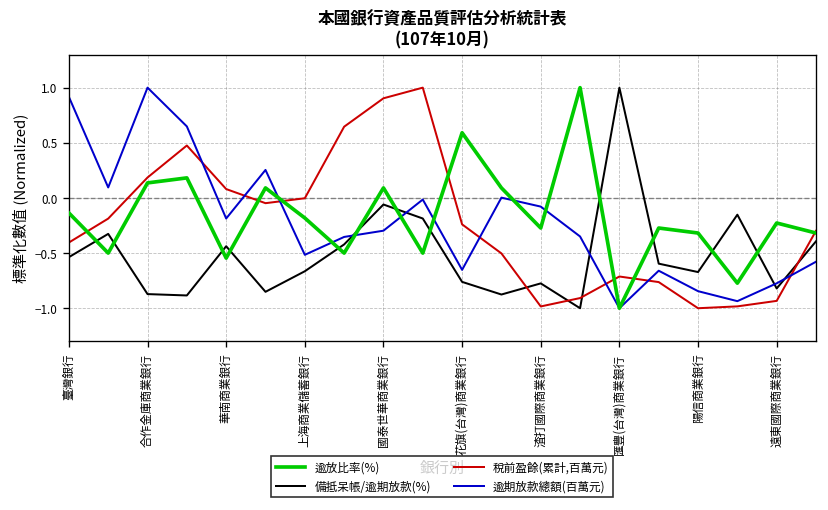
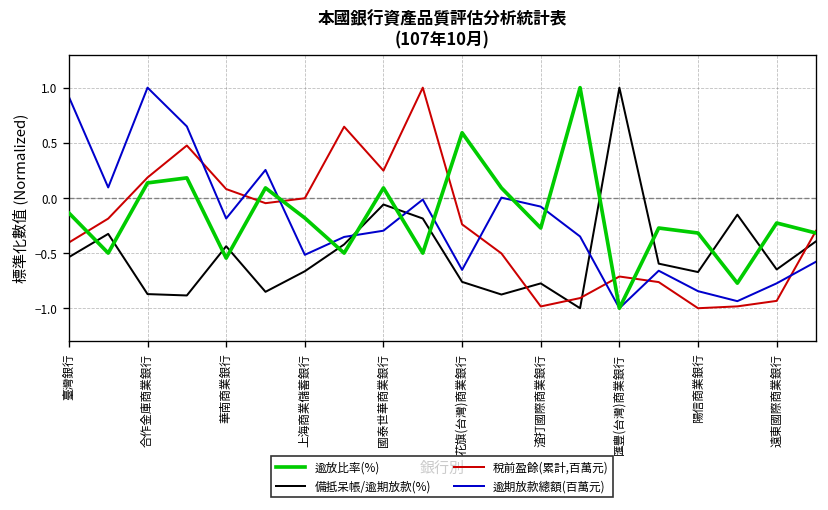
  {
    "逾放比率(%)": {
      "臺灣銀行": -0.1,
      "合作金庫商業銀行": 0.1,
      "華南商業銀行": -0.5,
      "上海商業儲蓄銀行": -0.2,
      "國泰世華商業銀行": 0.1,
      "花旗(台灣)商業銀行": 0.6,
      "渣打國際商業銀行": -0.3,
      "陽信商業銀行": -0.3,
      "遠東國際商業銀行": -0.2
    },
    "備抵呆帳/逾期放款(%)": {
      "臺灣銀行": -0.5,
      "合作金庫商業銀行": -0.9,
      "華南商業銀行": -0.4,
      "上海商業儲蓄銀行": -0.7,
      "國泰世華商業銀行": -0.1,
      "花旗(台灣)商業銀行": -0.8,
      "渣打國際商業銀行": -0.8,
      "匯豐(台灣)商業銀行": 1.0,
      "陽信商業銀行": -0.7,
-     "遠東國際商業銀行": -0.8
+     "遠東國際商業銀行": -0.6
    },
    "稅前盈餘(累計,百萬元)": {
      "臺灣銀行": -0.4,
      "合作金庫商業銀行": 0.2,
      "華南商業銀行": 0.1,
      "上海商業儲蓄銀行": 0.0,
-     "國泰世華商業銀行": 0.9,
+     "國泰世華商業銀行": 0.2,
      "花旗(台灣)商業銀行": -0.2,
      "渣打國際商業銀行": -1.0,
      "匯豐(台灣)商業銀行": -0.7,
      "陽信商業銀行": -1.0,
      "遠東國際商業銀行": -0.9
    },
    "逾期放款總額(百萬元)": {
      "臺灣銀行": 0.9,
      "合作金庫商業銀行": 1.0,
      "華南商業銀行": -0.2,
      "上海商業儲蓄銀行": -0.5,
      "國泰世華商業銀行": -0.3,
      "花旗(台灣)商業銀行": -0.7,
      "渣打國際商業銀行": -0.1,
      "陽信商業銀行": -0.8,
      "遠東國際商業銀行": -0.8
    }
  }
